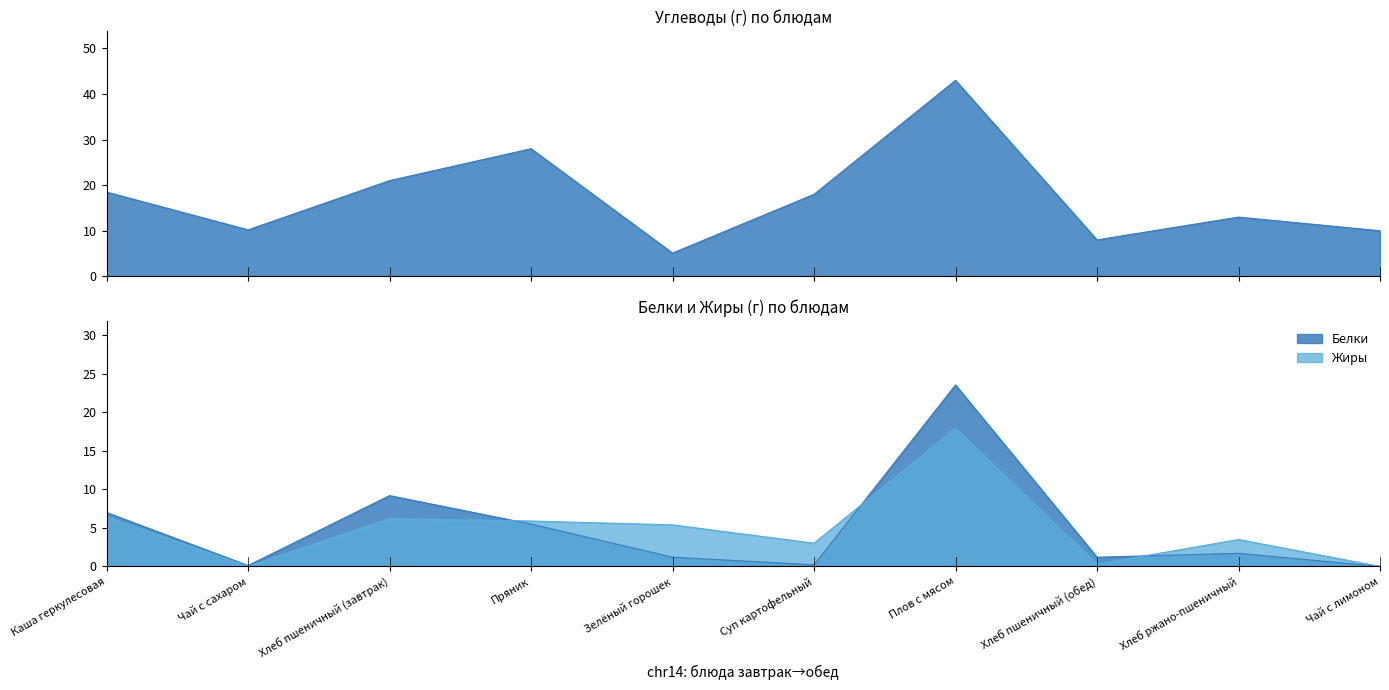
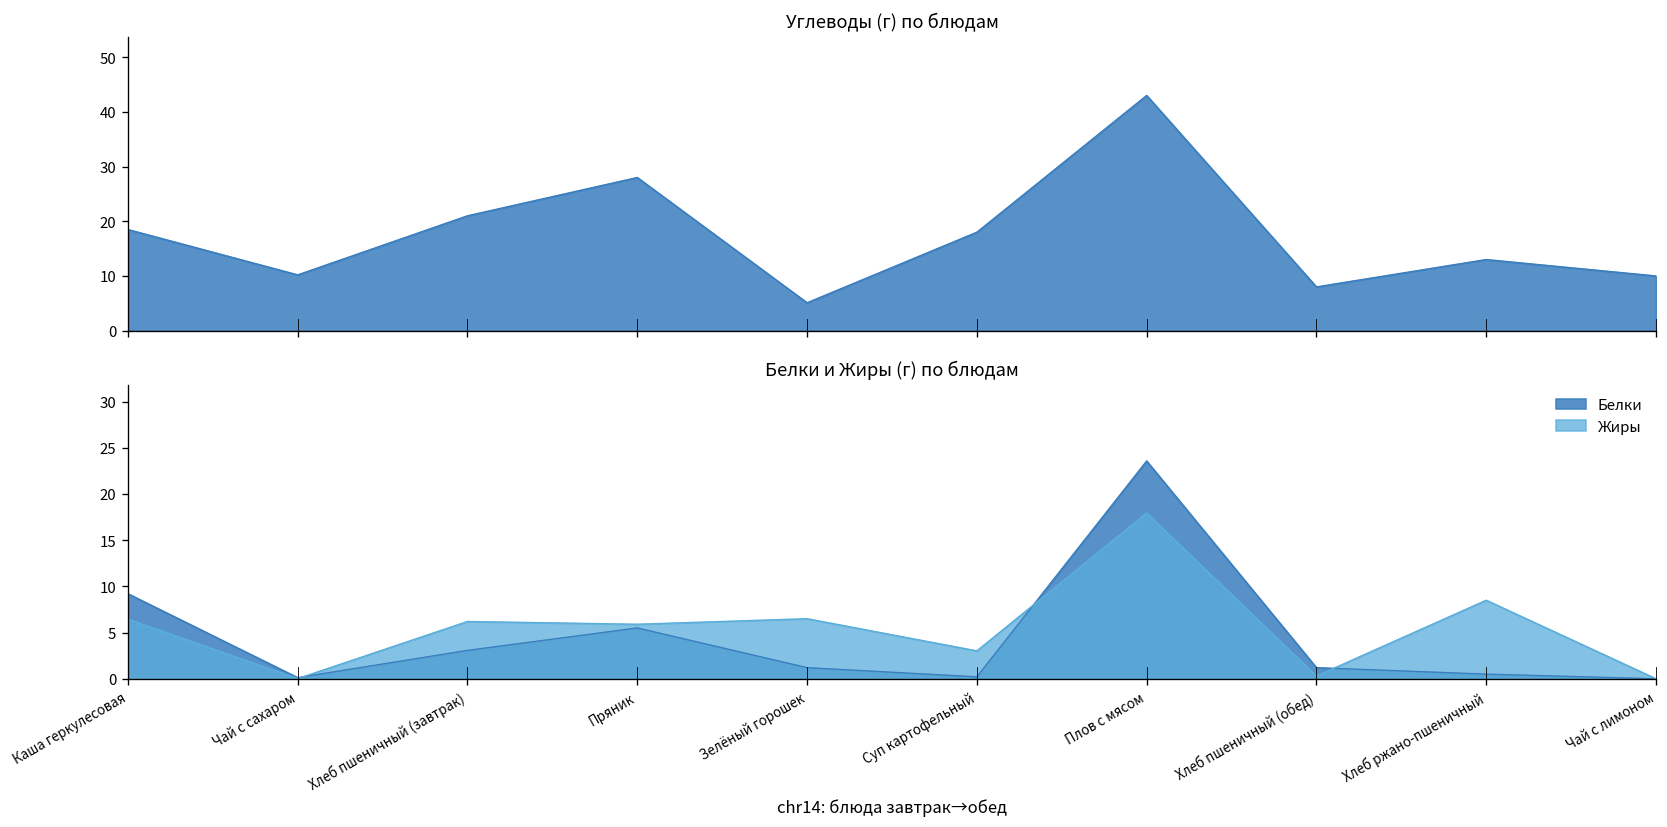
  {
    "Белки и Жиры (г) по блюдам": {
      "Белки": {
-       "Каша геркулесовая": 7,
-       "Хлеб пшеничный (завтрак)": 9,
+       "Каша геркулесовая": 9,
+       "Хлеб пшеничный (завтрак)": 3,
        "Пряник": 6,
        "Зелёный горошек": 1,
        "Суп картофельный": 0,
        "Плов с мясом": 24,
        "Хлеб пшеничный (обед)": 1,
-       "Хлеб ржано-пшеничный": 2
+       "Хлеб ржано-пшеничный": 1
      },
      "Жиры": {
        "Каша геркулесовая": 6,
        "Хлеб пшеничный (завтрак)": 6,
        "Пряник": 6,
-       "Зелёный горошек": 5,
+       "Зелёный горошек": 7,
        "Суп картофельный": 3,
        "Плов с мясом": 18,
        "Хлеб пшеничный (обед)": 0,
-       "Хлеб ржано-пшеничный": 4
+       "Хлеб ржано-пшеничный": 9
      }
    }
  }
